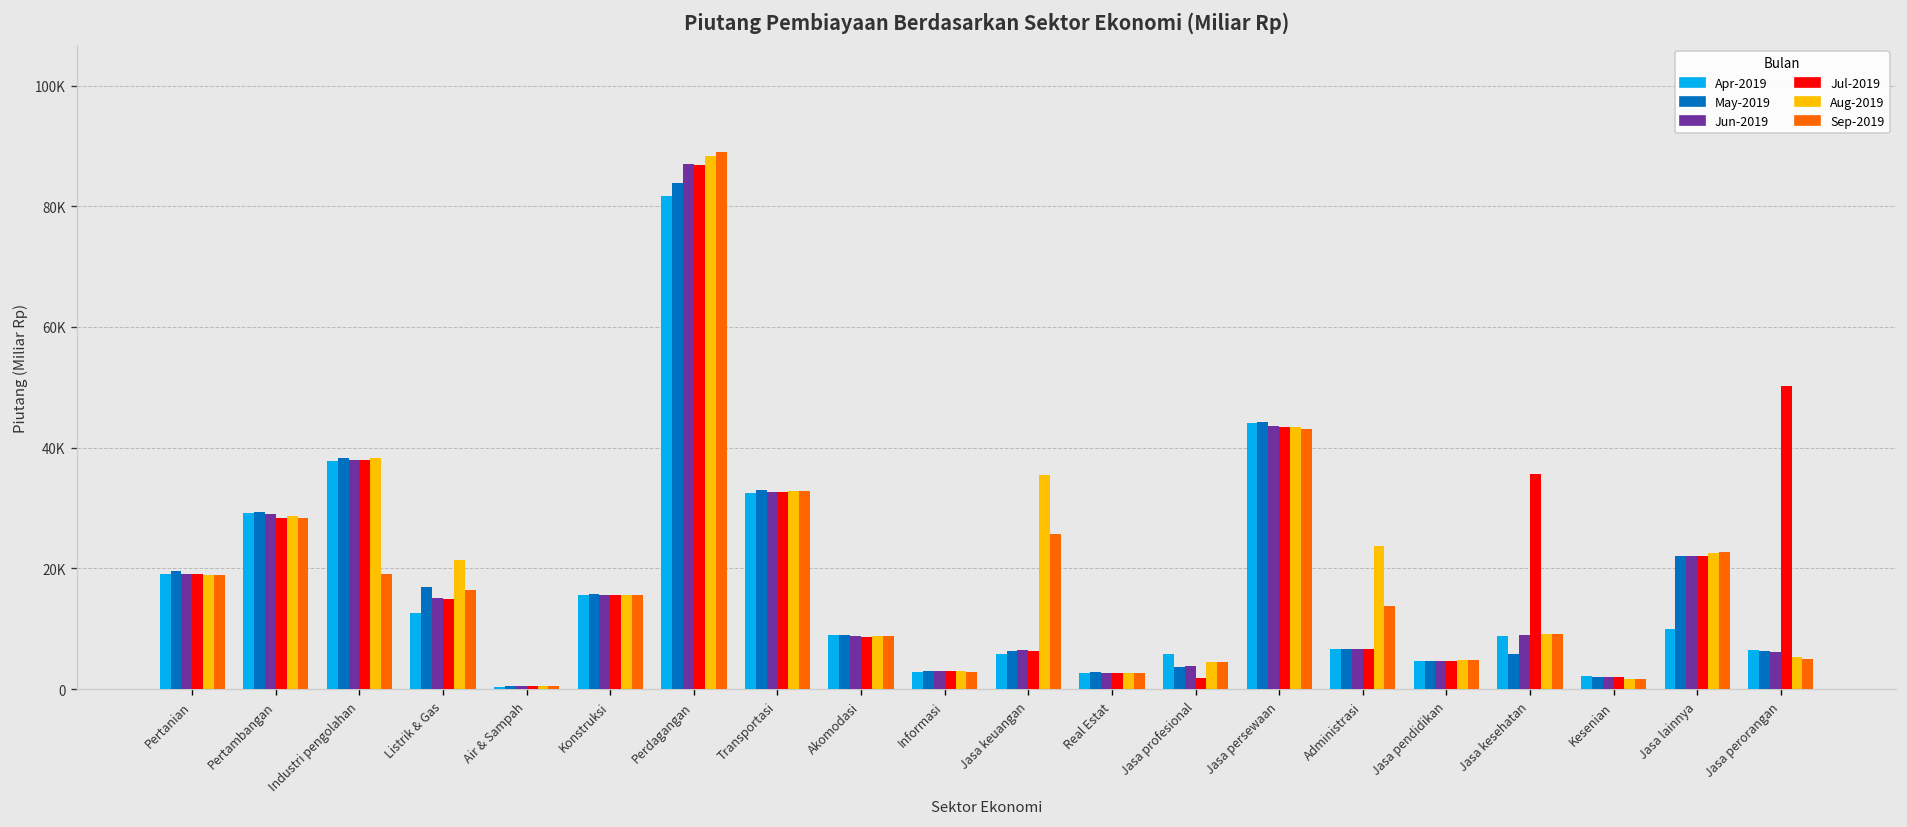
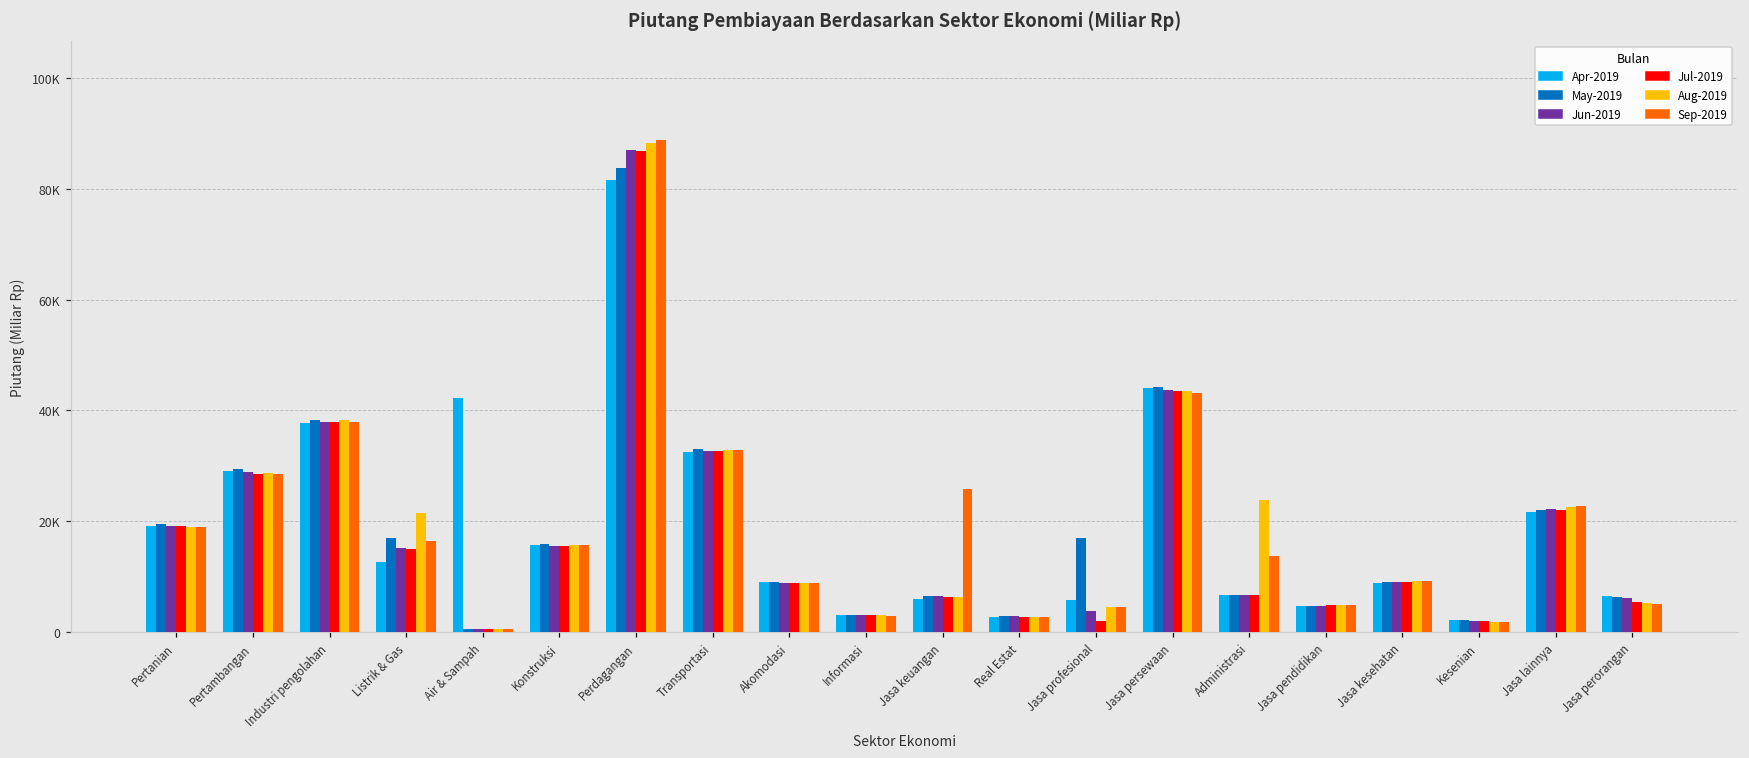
  {
    "Apr-2019": {
      "Pertanian": 19000,
      "Pertambangan": 29000,
      "Industri pengolahan": 38000,
      "Listrik & Gas": 13000,
-     "Air & Sampah": 0,
+     "Air & Sampah": 42000,
      "Konstruksi": 16000,
      "Perdagangan": 82000,
      "Transportasi": 32000,
      "Akomodasi": 9000,
      "Informasi": 3000,
      "Jasa keuangan": 6000,
      "Real Estat": 3000,
      "Jasa profesional": 6000,
      "Jasa persewaan": 44000,
      "Administrasi": 7000,
      "Jasa pendidikan": 5000,
      "Jasa kesehatan": 9000,
      "Kesenian": 2000,
-     "Jasa lainnya": 10000,
+     "Jasa lainnya": 22000,
      "Jasa perorangan": 6000
    },
    "May-2019": {
      "Pertanian": 20000,
      "Pertambangan": 29000,
      "Industri pengolahan": 38000,
      "Listrik & Gas": 17000,
      "Konstruksi": 16000,
      "Perdagangan": 84000,
      "Transportasi": 33000,
      "Akomodasi": 9000,
      "Informasi": 3000,
      "Jasa keuangan": 6000,
      "Real Estat": 3000,
-     "Jasa profesional": 4000,
+     "Jasa profesional": 17000,
      "Jasa persewaan": 44000,
      "Administrasi": 7000,
      "Jasa pendidikan": 5000,
-     "Jasa kesehatan": 6000,
+     "Jasa kesehatan": 9000,
      "Kesenian": 2000,
      "Jasa lainnya": 22000,
      "Jasa perorangan": 6000
    },
    "Jun-2019": {
      "Pertanian": 19000,
      "Pertambangan": 29000,
      "Industri pengolahan": 38000,
      "Listrik & Gas": 15000,
      "Konstruksi": 16000,
      "Perdagangan": 87000,
      "Transportasi": 33000,
      "Akomodasi": 9000,
      "Informasi": 3000,
      "Jasa keuangan": 6000,
      "Real Estat": 3000,
      "Jasa profesional": 4000,
      "Jasa persewaan": 44000,
      "Administrasi": 7000,
      "Jasa pendidikan": 5000,
      "Jasa kesehatan": 9000,
      "Kesenian": 2000,
      "Jasa lainnya": 22000,
      "Jasa perorangan": 6000
    },
    "Jul-2019": {
      "Pertanian": 19000,
      "Pertambangan": 28000,
      "Industri pengolahan": 38000,
      "Listrik & Gas": 15000,
      "Konstruksi": 15000,
      "Perdagangan": 87000,
      "Transportasi": 33000,
      "Akomodasi": 9000,
      "Informasi": 3000,
      "Jasa keuangan": 6000,
      "Real Estat": 3000,
      "Jasa profesional": 2000,
      "Jasa persewaan": 43000,
      "Administrasi": 7000,
      "Jasa pendidikan": 5000,
-     "Jasa kesehatan": 36000,
+     "Jasa kesehatan": 9000,
      "Kesenian": 2000,
      "Jasa lainnya": 22000,
-     "Jasa perorangan": 50000
+     "Jasa perorangan": 5000
    },
    "Aug-2019": {
      "Pertanian": 19000,
      "Pertambangan": 29000,
      "Industri pengolahan": 38000,
      "Listrik & Gas": 21000,
      "Konstruksi": 16000,
      "Perdagangan": 88000,
      "Transportasi": 33000,
      "Akomodasi": 9000,
      "Informasi": 3000,
-     "Jasa keuangan": 35000,
+     "Jasa keuangan": 6000,
      "Real Estat": 3000,
      "Jasa profesional": 4000,
      "Jasa persewaan": 43000,
      "Administrasi": 24000,
      "Jasa pendidikan": 5000,
      "Jasa kesehatan": 9000,
      "Kesenian": 2000,
      "Jasa lainnya": 23000,
      "Jasa perorangan": 5000
    },
    "Sep-2019": {
      "Pertanian": 19000,
      "Pertambangan": 28000,
-     "Industri pengolahan": 19000,
+     "Industri pengolahan": 38000,
      "Listrik & Gas": 16000,
      "Konstruksi": 16000,
      "Perdagangan": 89000,
      "Transportasi": 33000,
      "Akomodasi": 9000,
      "Informasi": 3000,
      "Jasa keuangan": 26000,
      "Real Estat": 3000,
      "Jasa profesional": 4000,
      "Jasa persewaan": 43000,
      "Administrasi": 14000,
      "Jasa pendidikan": 5000,
      "Jasa kesehatan": 9000,
      "Kesenian": 2000,
      "Jasa lainnya": 23000,
      "Jasa perorangan": 5000
    }
  }
